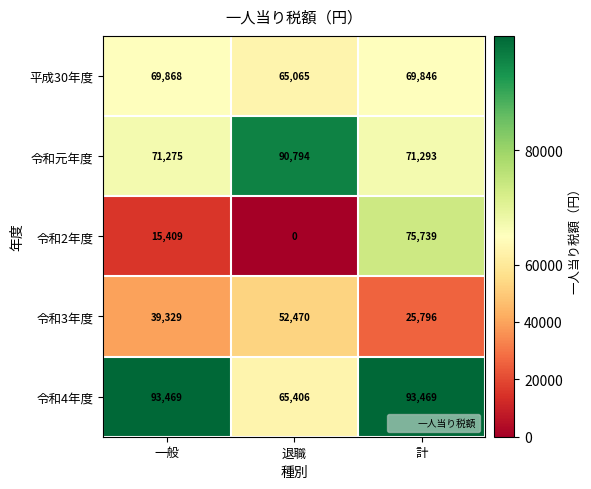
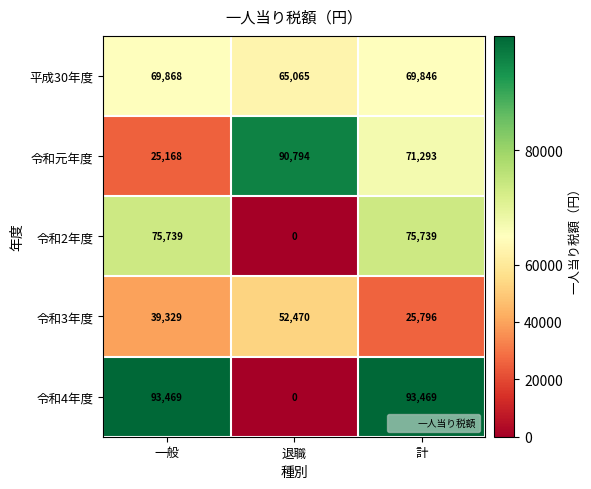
  {
    "平成30年度": {
      "一般": "69,868",
      "退職": "65,065",
      "計": "69,846"
    },
    "令和元年度": {
-     "一般": "71,275",
+     "一般": "25,168",
      "退職": "90,794",
      "計": "71,293"
    },
    "令和2年度": {
-     "一般": "15,409",
+     "一般": "75,739",
      "退職": "0",
      "計": "75,739"
    },
    "令和3年度": {
      "一般": "39,329",
      "退職": "52,470",
      "計": "25,796"
    },
    "令和4年度": {
      "一般": "93,469",
-     "退職": "65,406",
+     "退職": "0",
      "計": "93,469"
    }
  }
